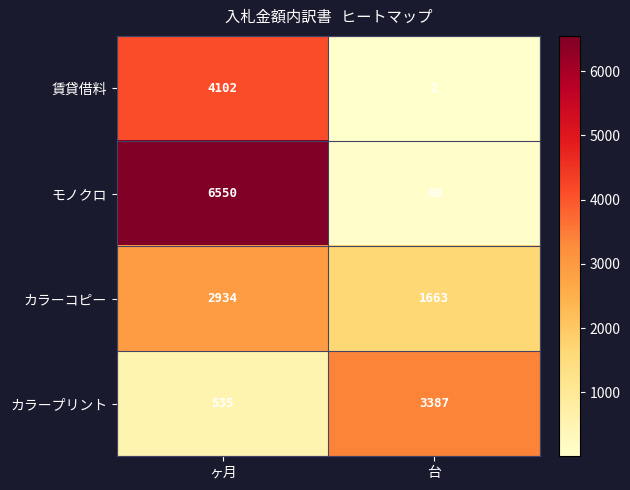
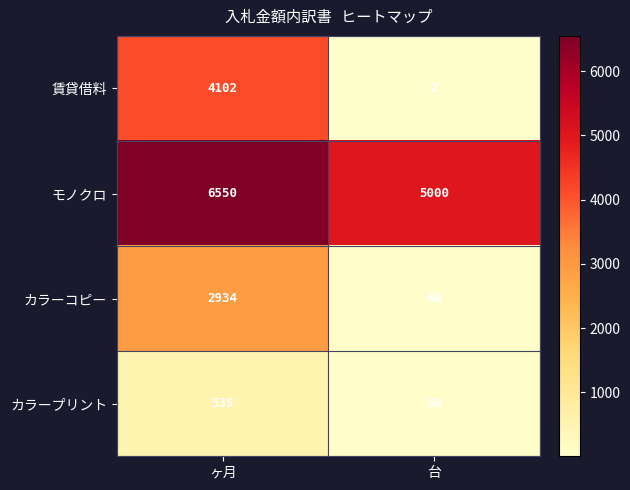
  {
    "賃貸借料": {
      "ヶ月": 4102,
      "台": 2
    },
    "モノクロ": {
      "ヶ月": 6550,
-     "台": 60
+     "台": 5000
    },
    "カラーコピー": {
      "ヶ月": 2934,
-     "台": 1663
+     "台": 60
    },
    "カラープリント": {
      "ヶ月": 535,
-     "台": 3387
+     "台": 60
    }
  }
